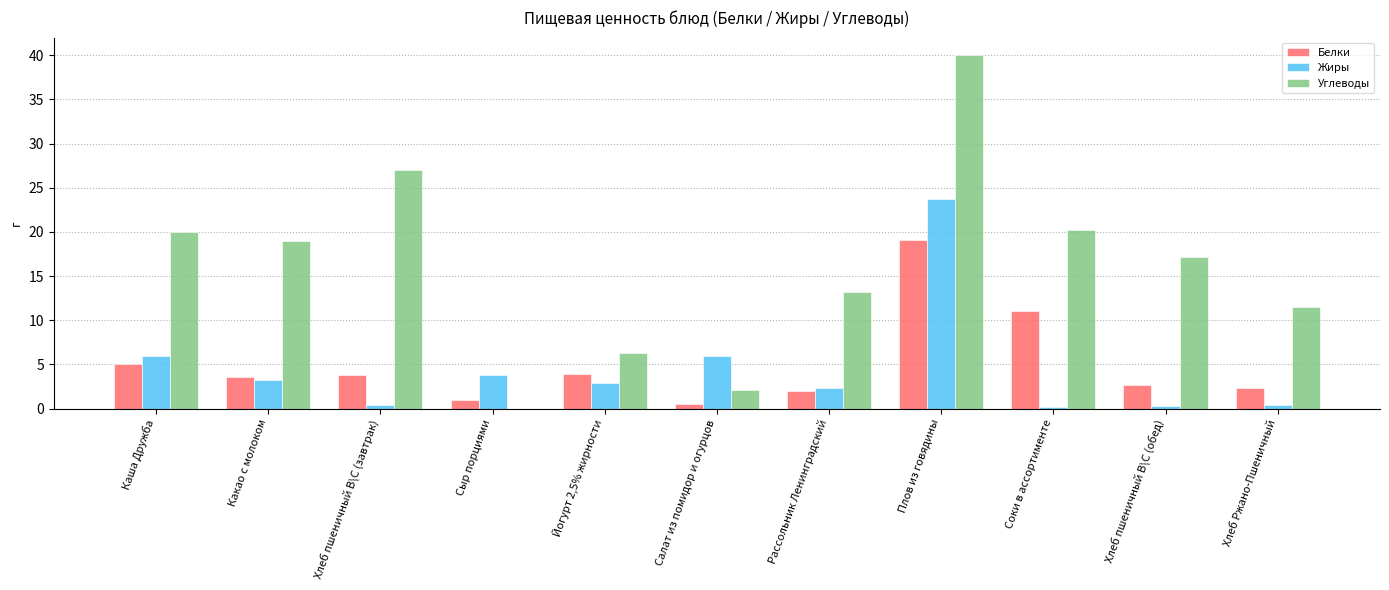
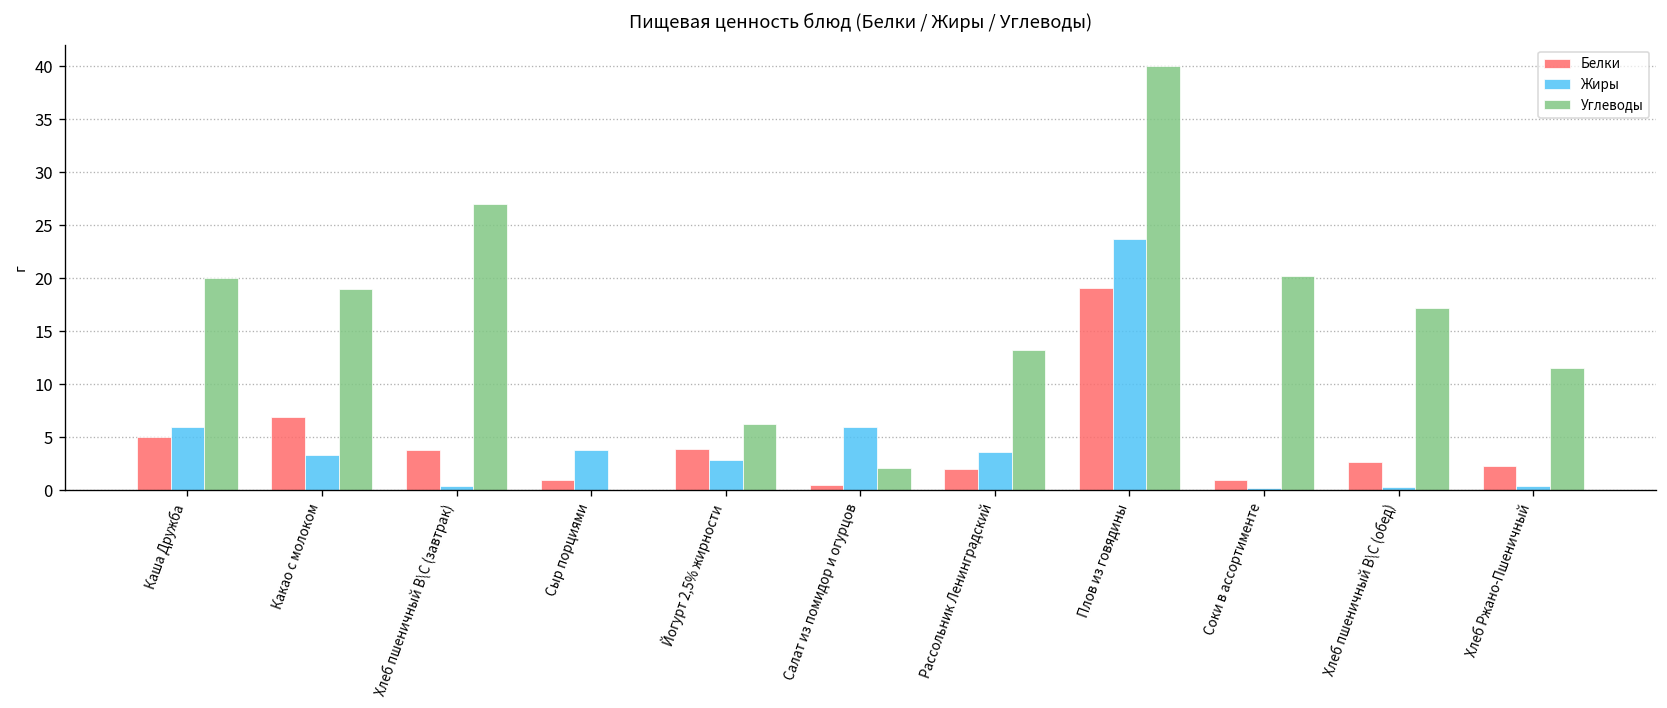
  {
    "Белки": {
      "Каша Дружба": 5,
-     "Какао с молоком": 4,
+     "Какао с молоком": 7,
      "Хлеб пшеничный В\\С (завтрак)": 4,
      "Сыр порциями": 1,
      "Йогурт 2,5% жирности": 4,
      "Салат из помидор и огурцов": 1,
      "Рассольник Ленинградский": 2,
      "Плов из говядины": 19,
-     "Соки в ассортименте": 11,
+     "Соки в ассортименте": 1,
      "Хлеб пшеничный В\\С (обед)": 3,
      "Хлеб Ржано-Пшеничный": 2
    },
    "Жиры": {
      "Каша Дружба": 6,
      "Какао с молоком": 3,
      "Хлеб пшеничный В\\С (завтрак)": 0,
      "Сыр порциями": 4,
      "Йогурт 2,5% жирности": 3,
      "Салат из помидор и огурцов": 6,
-     "Рассольник Ленинградский": 2,
+     "Рассольник Ленинградский": 4,
      "Плов из говядины": 24,
      "Хлеб пшеничный В\\С (обед)": 0,
      "Хлеб Ржано-Пшеничный": 0
    },
    "Углеводы": {
      "Каша Дружба": 20,
      "Какао с молоком": 19,
      "Хлеб пшеничный В\\С (завтрак)": 27,
      "Сыр порциями": 0,
      "Йогурт 2,5% жирности": 6,
      "Салат из помидор и огурцов": 2,
      "Рассольник Ленинградский": 13,
      "Плов из говядины": 40,
      "Соки в ассортименте": 20,
      "Хлеб пшеничный В\\С (обед)": 17,
      "Хлеб Ржано-Пшеничный": 12
    }
  }
